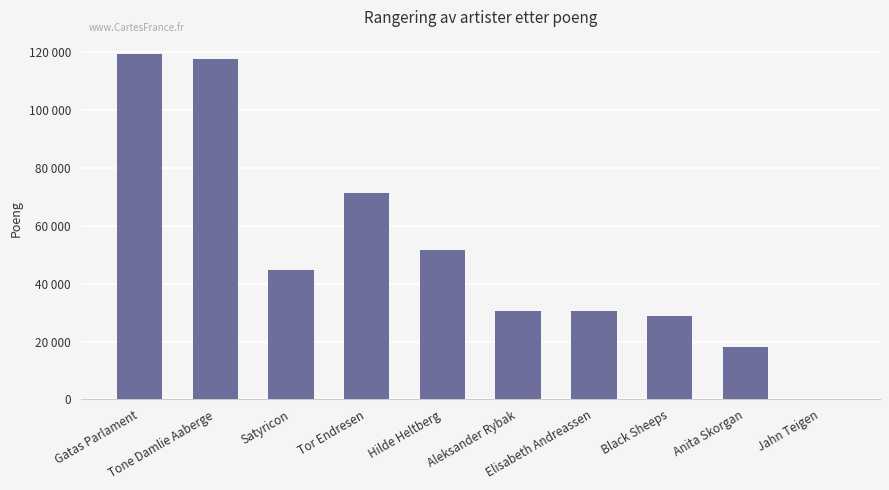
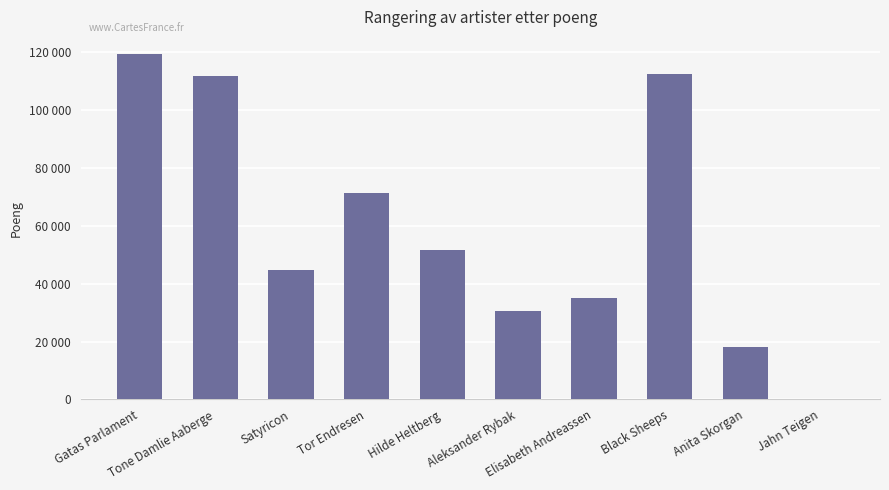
  {
    "Gatas Parlament": 119000,
-   "Tone Damlie Aaberge": 118000,
+   "Tone Damlie Aaberge": 112000,
    "Satyricon": 45000,
    "Tor Endresen": 72000,
    "Hilde Heltberg": 52000,
    "Aleksander Rybak": 30000,
-   "Elisabeth Andreassen": 31000,
-   "Black Sheeps": 29000,
+   "Elisabeth Andreassen": 35000,
+   "Black Sheeps": 112000,
    "Anita Skorgan": 18000,
    "Jahn Teigen": 0
  }
